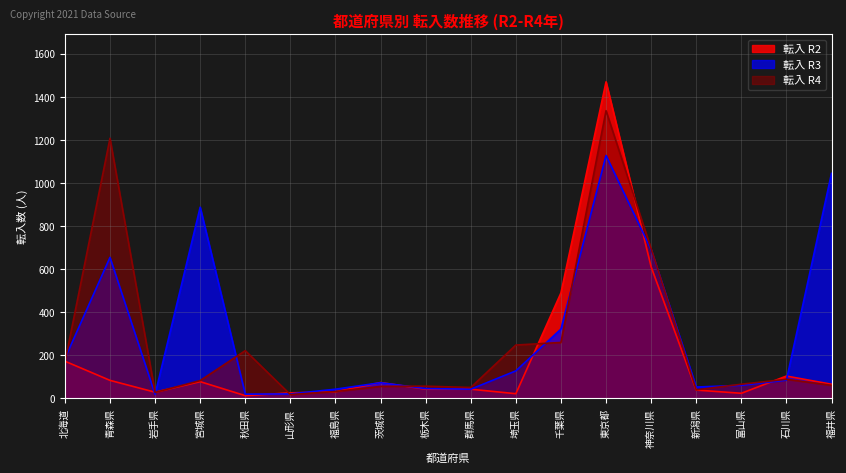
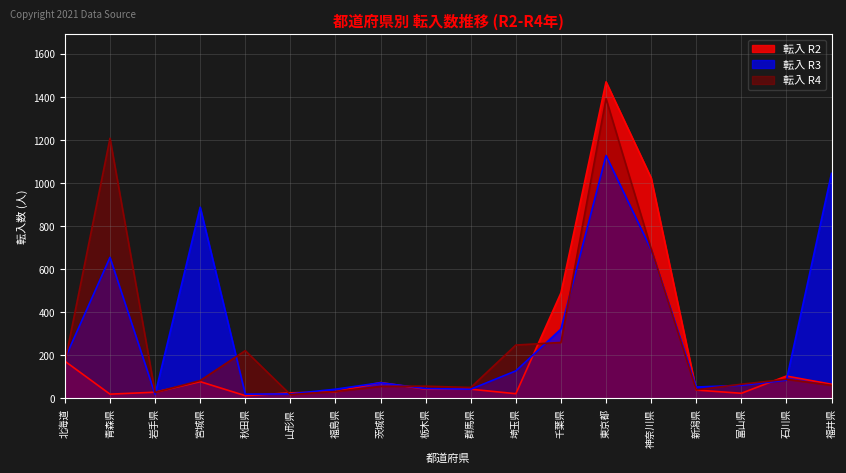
  {
    "転入 R2": {
-     "青森県": 80,
+     "青森県": 20,
      "埼玉県": 20,
      "千葉県": 490,
      "東京都": 1470,
-     "神奈川県": 610,
+     "神奈川県": 1020,
      "富山県": 20,
      "石川県": 100
    },
    "転入 R3": {
      "北海道": 180,
      "青森県": 650,
      "宮城県": 890,
      "埼玉県": 130,
      "千葉県": 320,
      "東京都": 1130,
      "新潟県": 50,
      "福井県": 1040
    },
    "転入 R4": {
      "青森県": 1210,
      "秋田県": 220,
      "茨城県": 60,
      "埼玉県": 250,
      "千葉県": 260,
-     "東京都": 1340
+     "東京都": 1390
    }
  }
